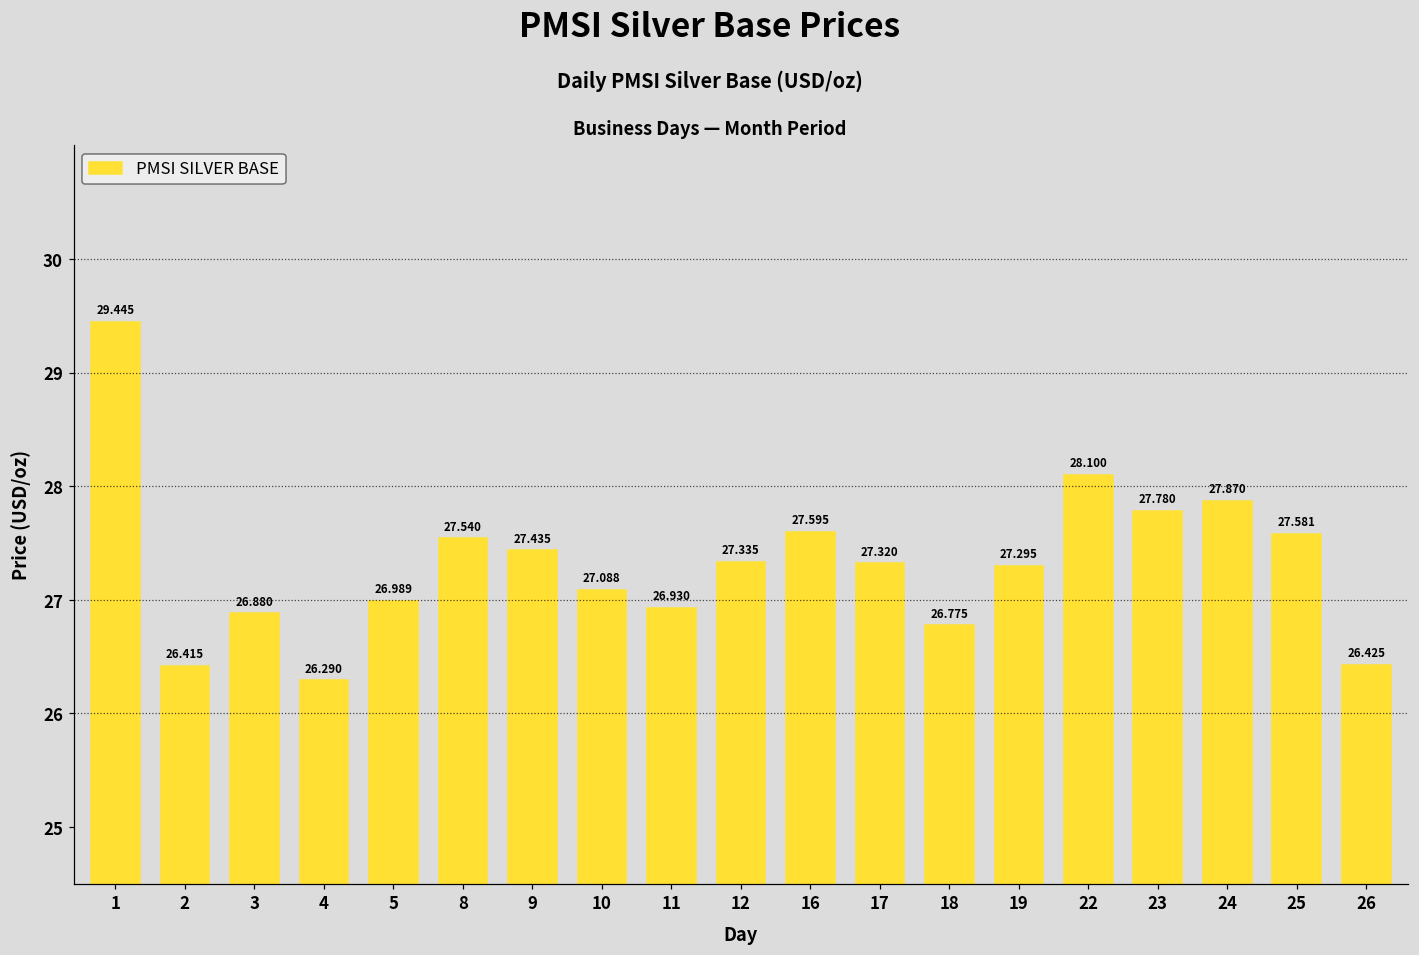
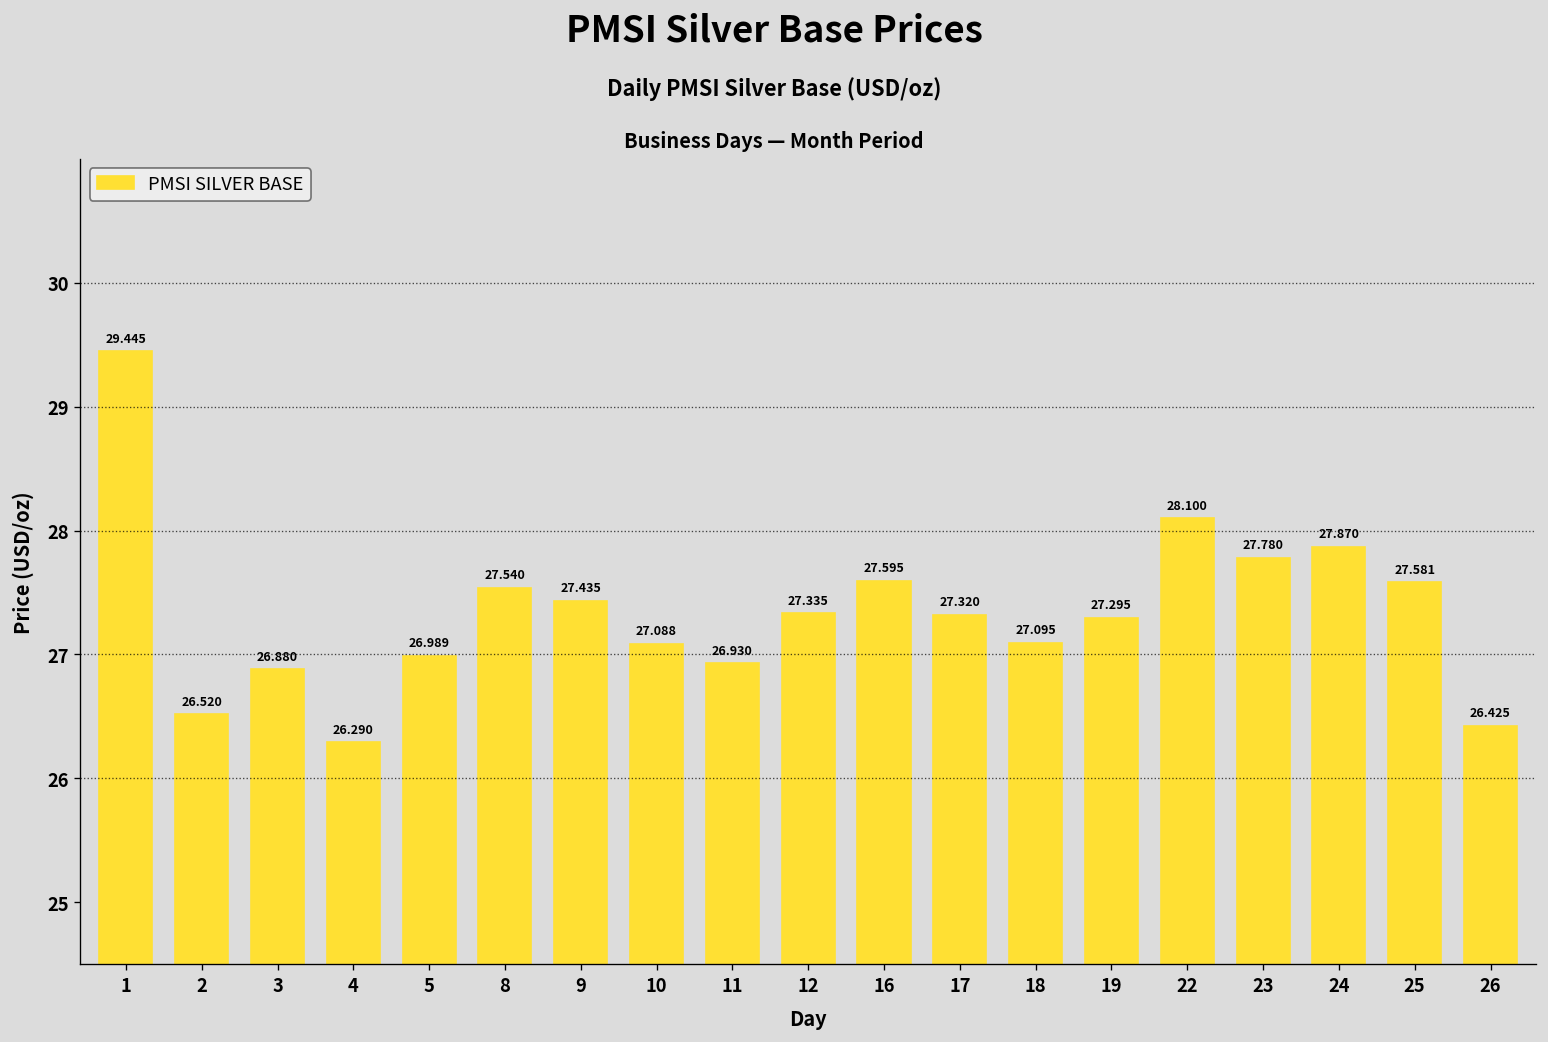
  {
    "1": 29.445,
-   "2": 26.415,
+   "2": 26.520,
    "3": 26.880,
    "4": 26.290,
    "5": 26.989,
    "8": 27.540,
    "9": 27.435,
    "10": 27.088,
    "11": 26.930,
    "12": 27.335,
    "16": 27.595,
    "17": 27.320,
-   "18": 26.775,
+   "18": 27.095,
    "19": 27.295,
    "22": 28.100,
    "23": 27.780,
    "24": 27.870,
    "25": 27.581,
    "26": 26.425
  }
